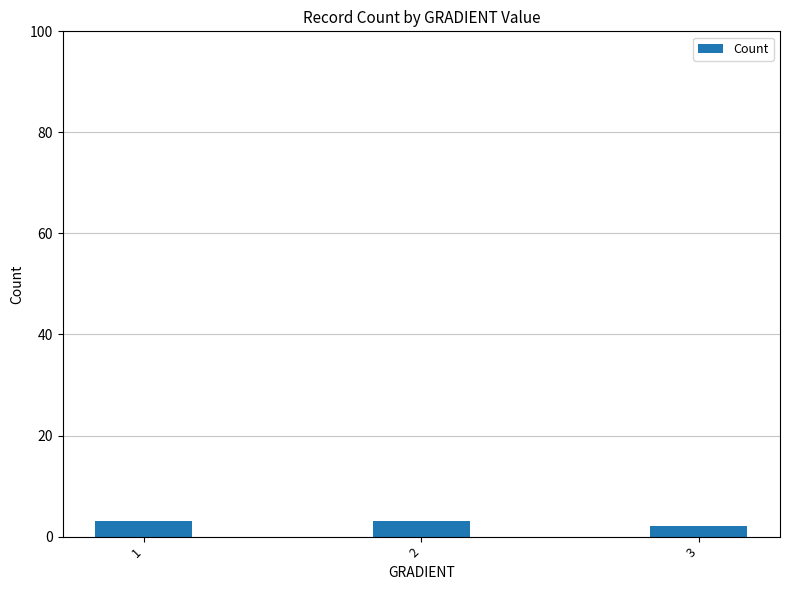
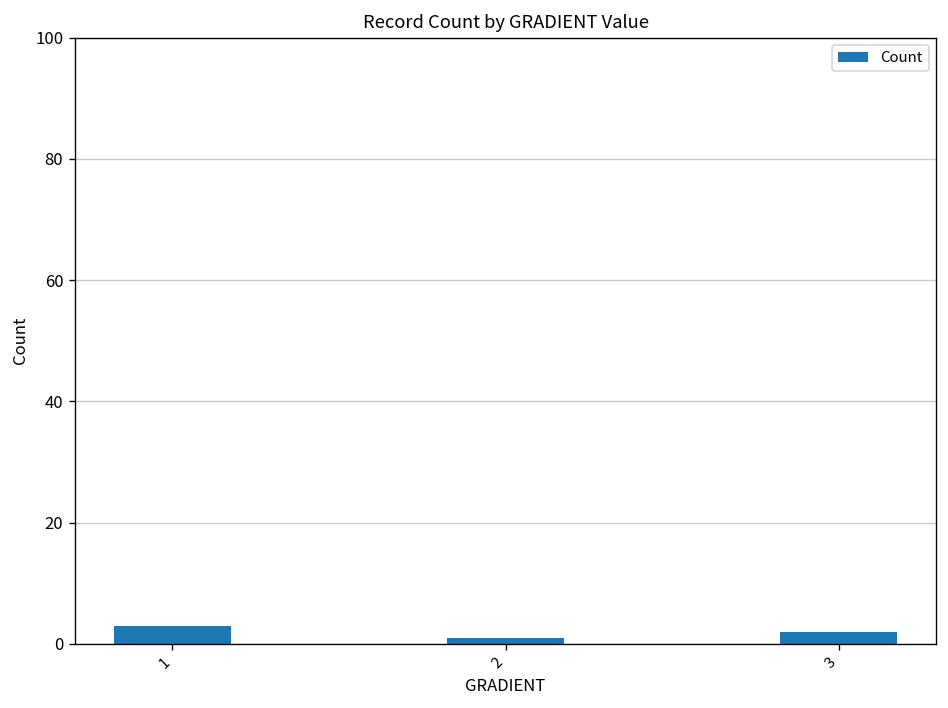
  {
    "1": 3,
-   "2": 3,
+   "2": 1,
    "3": 2
  }
